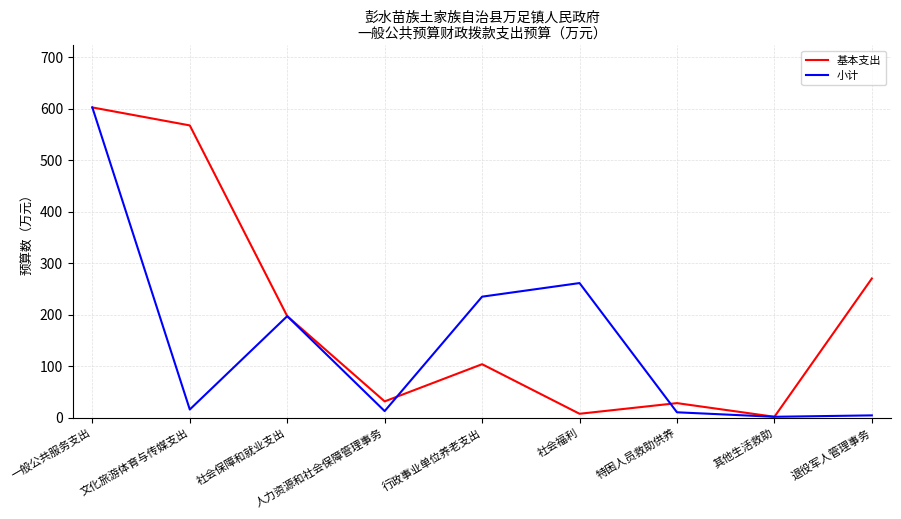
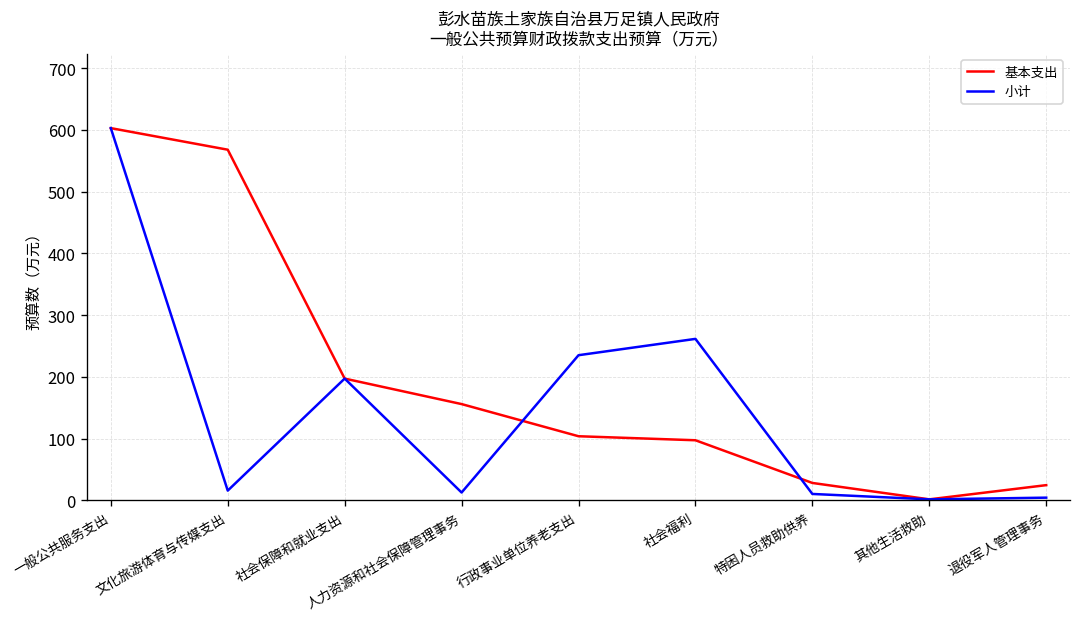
  {
    "基本支出": {
      "文化旅游体育与传媒支出": 570,
-     "人力资源和社会保障管理事务": 30,
+     "人力资源和社会保障管理事务": 160,
      "行政事业单位养老支出": 100,
-     "社会福利": 10,
+     "社会福利": 100,
      "特困人员救助供养": 30,
-     "退役军人管理事务": 270
+     "退役军人管理事务": 20
    },
    "小计": {
      "文化旅游体育与传媒支出": 20,
      "人力资源和社会保障管理事务": 10,
      "行政事业单位养老支出": 240,
      "社会福利": 260,
      "特困人员救助供养": 10,
      "退役军人管理事务": 0
    }
  }
